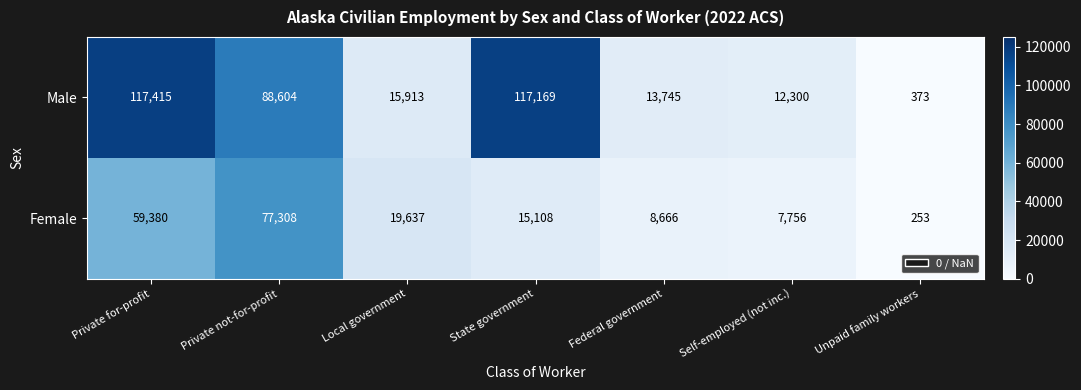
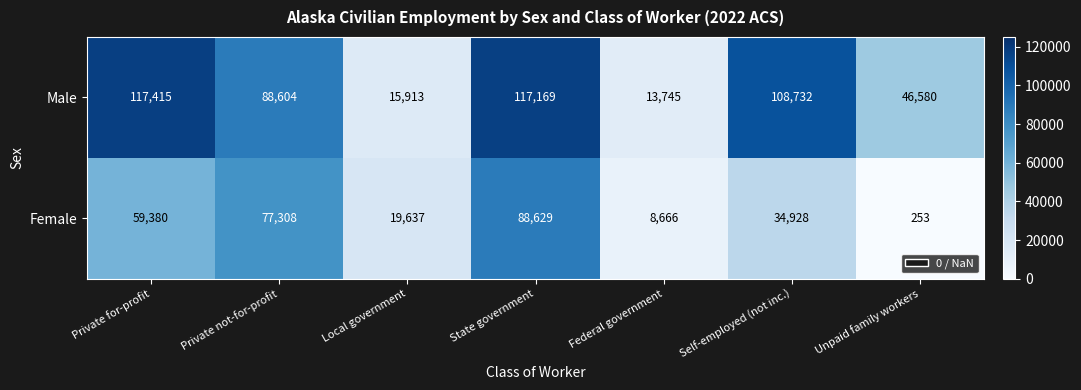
  {
    "Male": {
      "Private for-profit": "117,415",
      "Private not-for-profit": "88,604",
      "Local government": "15,913",
      "State government": "117,169",
      "Federal government": "13,745",
-     "Self-employed (not inc.)": "12,300",
-     "Unpaid family workers": "373"
+     "Self-employed (not inc.)": "108,732",
+     "Unpaid family workers": "46,580"
    },
    "Female": {
      "Private for-profit": "59,380",
      "Private not-for-profit": "77,308",
      "Local government": "19,637",
-     "State government": "15,108",
+     "State government": "88,629",
      "Federal government": "8,666",
-     "Self-employed (not inc.)": "7,756",
+     "Self-employed (not inc.)": "34,928",
      "Unpaid family workers": "253"
    }
  }
